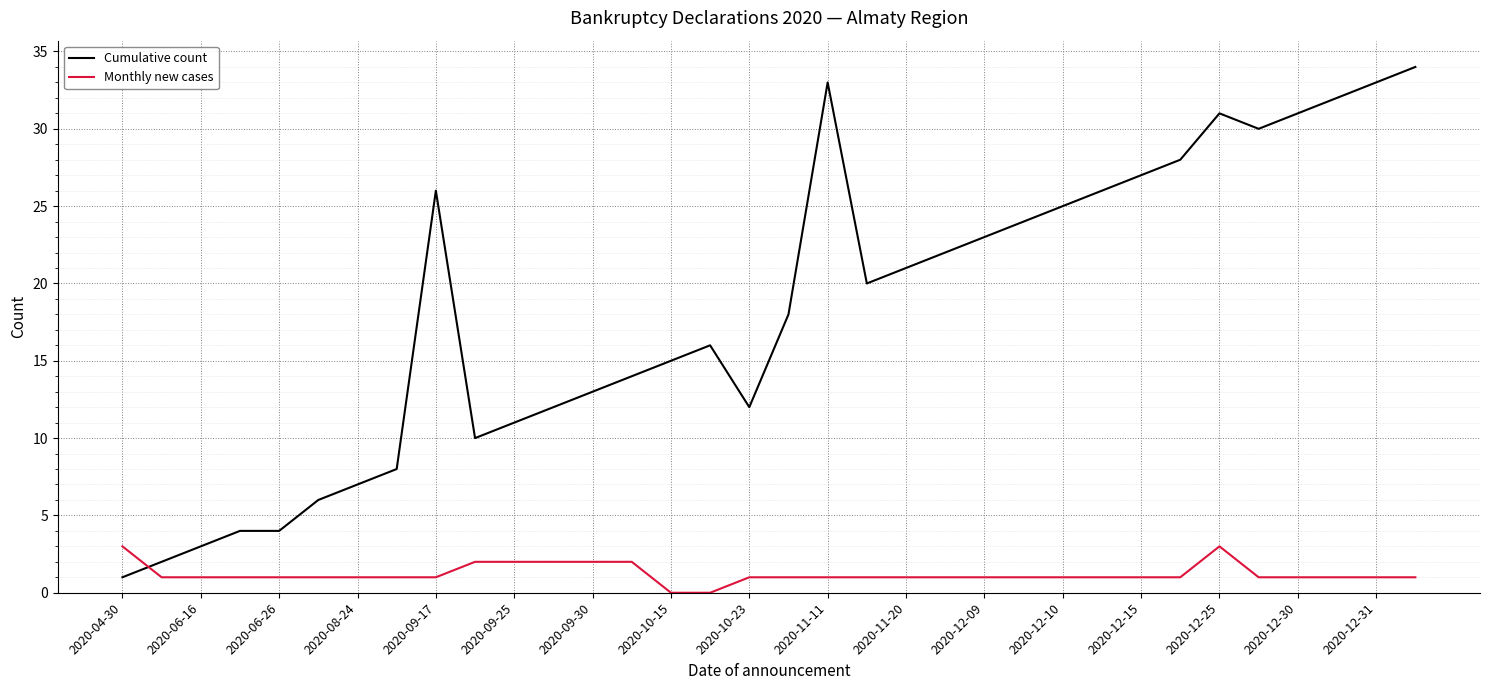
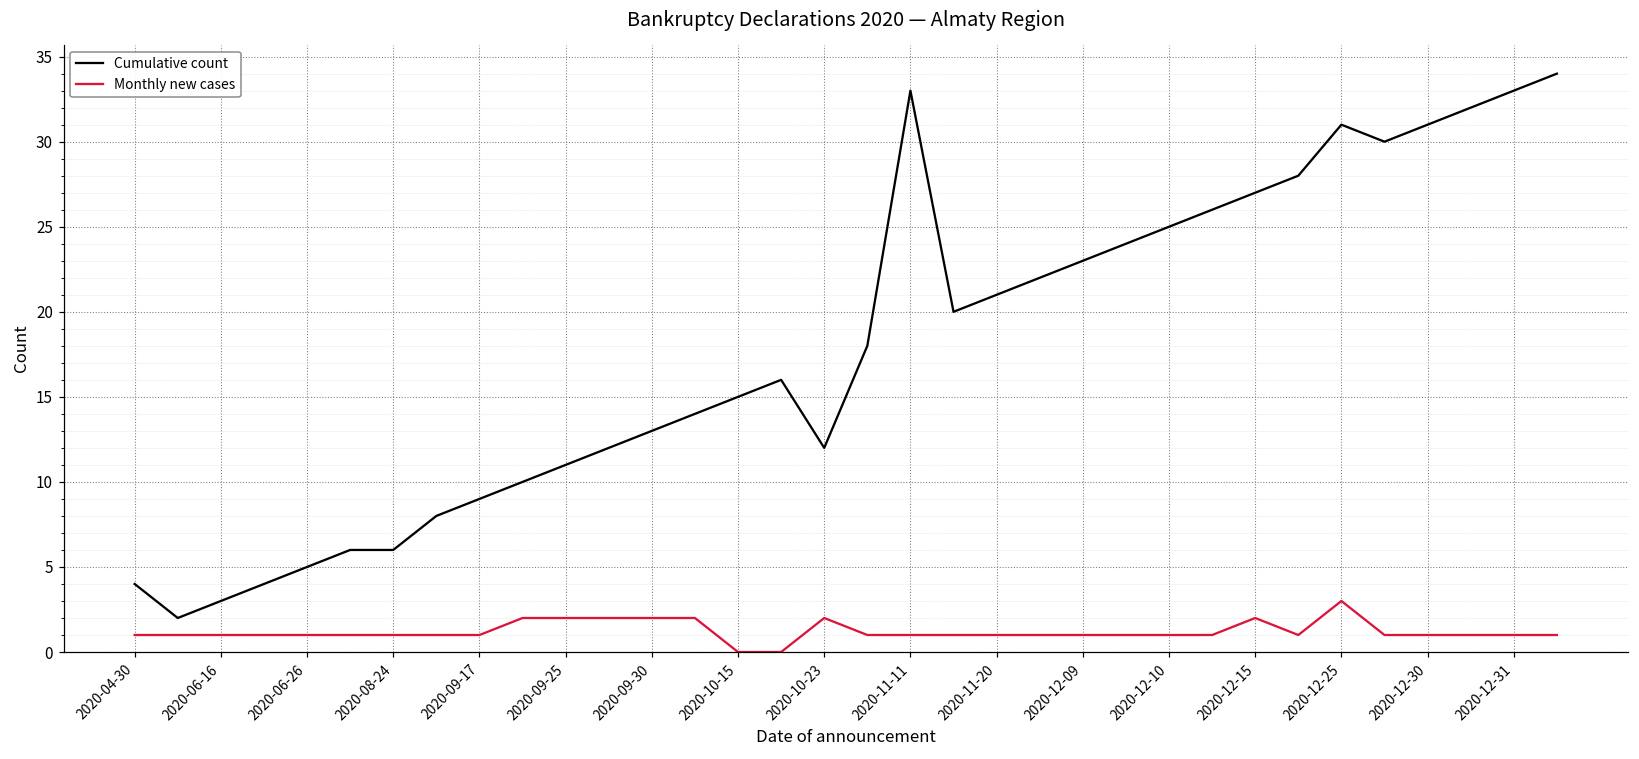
  {
    "Cumulative count": {
-     "2020-04-30": 1,
+     "2020-04-30": 4,
      "2020-06-16": 3,
-     "2020-06-26": 4,
-     "2020-08-24": 7,
-     "2020-09-17": 26,
+     "2020-06-26": 5,
+     "2020-08-24": 6,
+     "2020-09-17": 9,
      "2020-10-23": 12,
      "2020-11-11": 33,
      "2020-12-10": 25,
      "2020-12-15": 27,
      "2020-12-25": 31
    },
    "Monthly new cases": {
-     "2020-04-30": 3,
+     "2020-04-30": 1,
      "2020-06-16": 1,
      "2020-06-26": 1,
      "2020-08-24": 1,
      "2020-09-17": 1,
-     "2020-10-23": 1,
+     "2020-10-23": 2,
      "2020-11-11": 1,
      "2020-12-10": 1,
-     "2020-12-15": 1,
+     "2020-12-15": 2,
      "2020-12-25": 3
    }
  }
